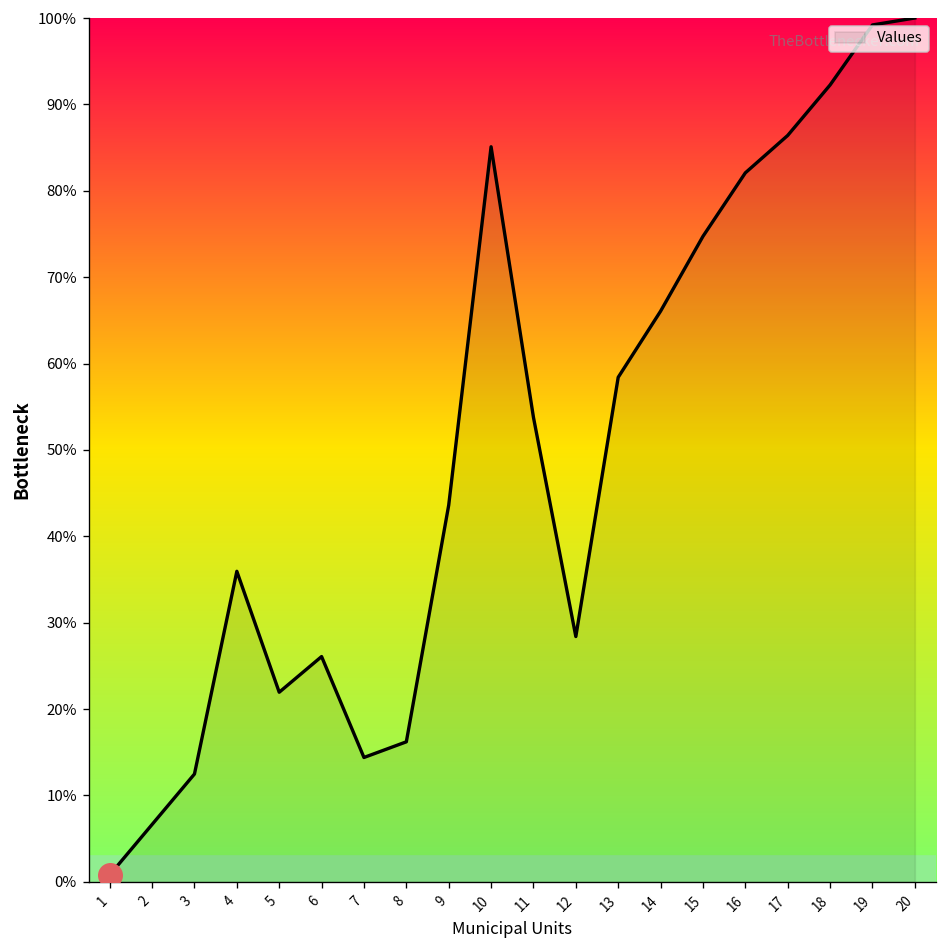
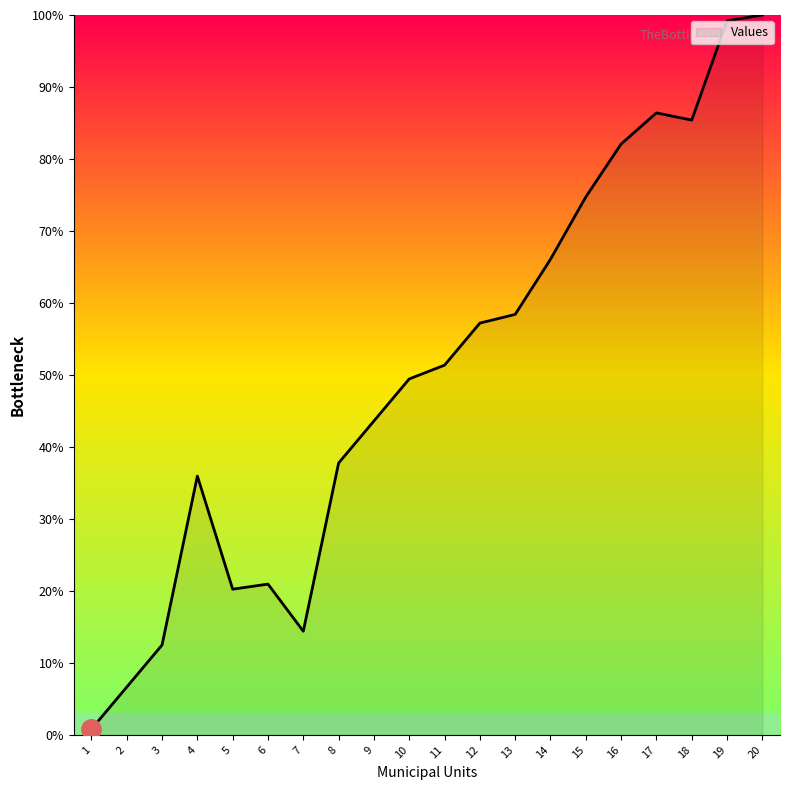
  {
    "Values": {
      "2": "7%",
      "3": "12%",
      "4": "36%",
-     "5": "22%",
-     "6": "26%",
+     "5": "20%",
+     "6": "21%",
      "7": "14%",
-     "8": "16%",
+     "8": "38%",
      "9": "44%",
-     "10": "85%",
-     "11": "54%",
-     "12": "28%",
+     "10": "49%",
+     "11": "51%",
+     "12": "57%",
      "13": "58%",
      "14": "66%",
      "15": "75%",
      "16": "82%",
      "17": "86%",
-     "18": "92%",
+     "18": "85%",
      "19": "99%",
      "20": "100%"
    }
  }
